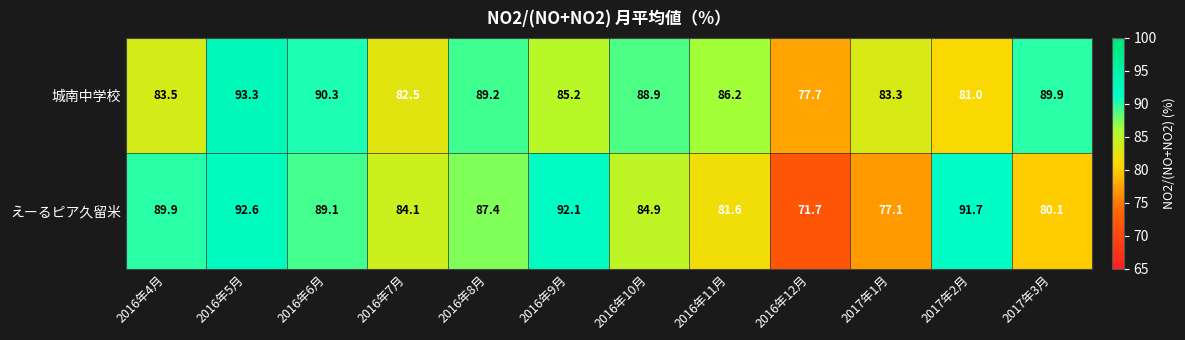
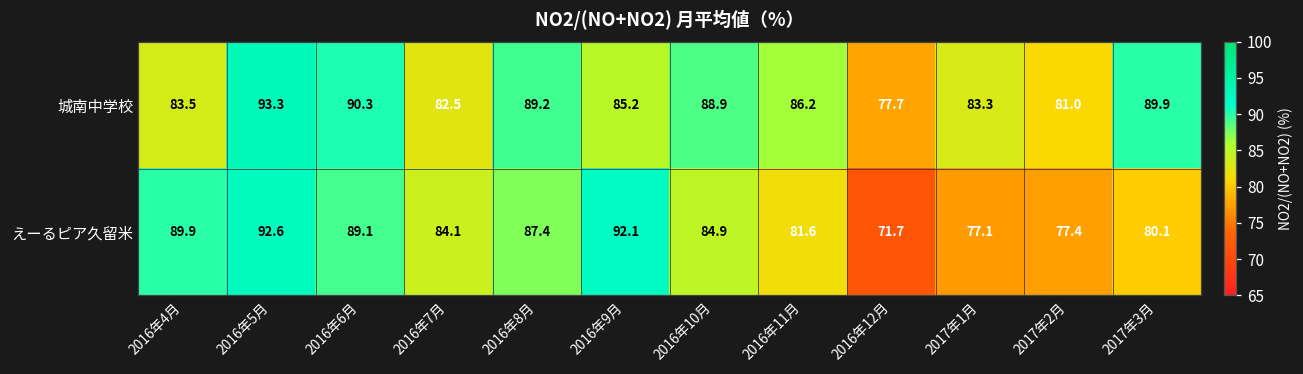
  {
    "城南中学校": {
      "2016年4月": 83.5,
      "2016年5月": 93.3,
      "2016年6月": 90.3,
      "2016年7月": 82.5,
      "2016年8月": 89.2,
      "2016年9月": 85.2,
      "2016年10月": 88.9,
      "2016年11月": 86.2,
      "2016年12月": 77.7,
      "2017年1月": 83.3,
      "2017年2月": 81.0,
      "2017年3月": 89.9
    },
    "えーるピア久留米": {
      "2016年4月": 89.9,
      "2016年5月": 92.6,
      "2016年6月": 89.1,
      "2016年7月": 84.1,
      "2016年8月": 87.4,
      "2016年9月": 92.1,
      "2016年10月": 84.9,
      "2016年11月": 81.6,
      "2016年12月": 71.7,
      "2017年1月": 77.1,
-     "2017年2月": 91.7,
+     "2017年2月": 77.4,
      "2017年3月": 80.1
    }
  }
